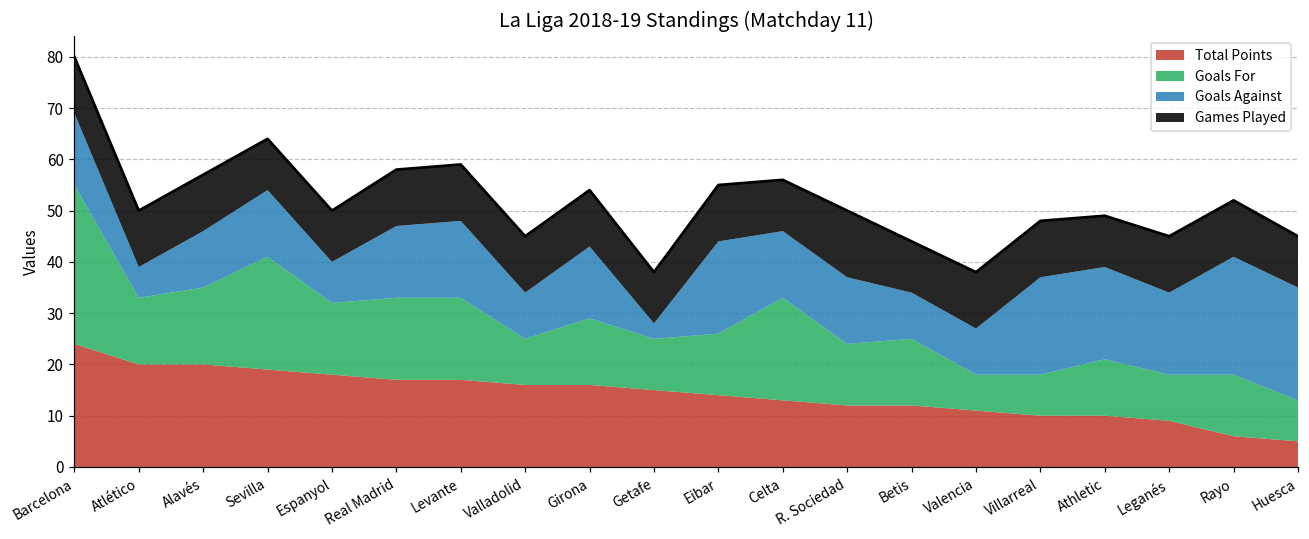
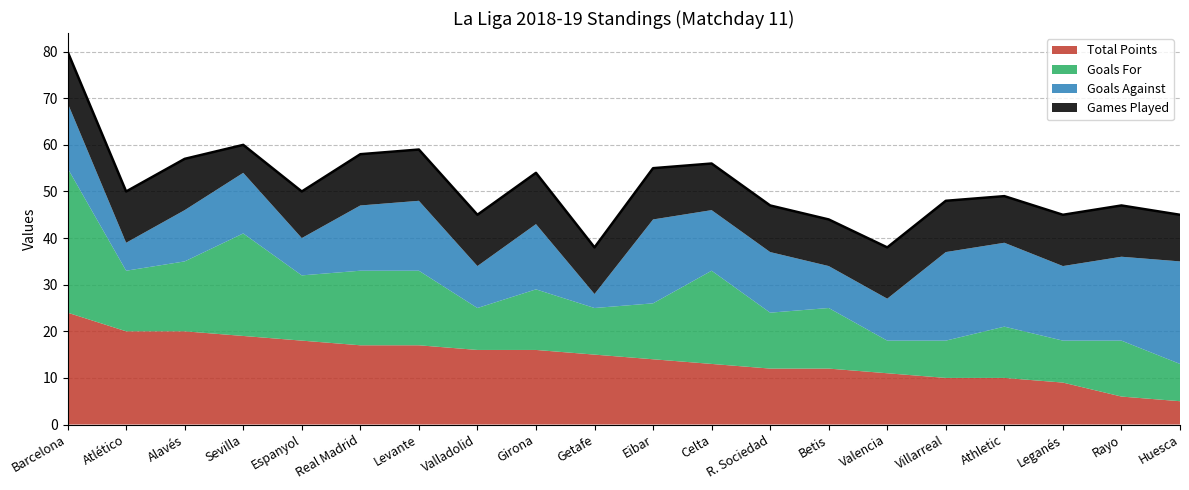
  {
    "Total Points": {
      "Barcelona": 24,
      "Atlético": 20,
      "Alavés": 20,
      "Sevilla": 19,
      "Espanyol": 18,
      "Real Madrid": 17,
      "Levante": 17,
      "Valladolid": 16,
      "Girona": 16,
      "Getafe": 15,
      "Eibar": 14,
      "Celta": 13,
      "R. Sociedad": 12,
      "Betis": 12,
      "Valencia": 11,
      "Villarreal": 10,
      "Athletic": 10,
      "Leganés": 9,
      "Rayo": 6,
      "Huesca": 5
    },
    "Goals For": {
      "Barcelona": 31,
      "Atlético": 13,
      "Alavés": 15,
      "Sevilla": 22,
      "Espanyol": 14,
      "Real Madrid": 16,
      "Levante": 16,
      "Valladolid": 9,
      "Girona": 13,
      "Getafe": 10,
      "Eibar": 12,
      "Celta": 20,
      "R. Sociedad": 12,
      "Betis": 13,
      "Valencia": 7,
      "Villarreal": 8,
      "Athletic": 11,
      "Leganés": 9,
      "Rayo": 12,
      "Huesca": 8
    },
    "Goals Against": {
      "Barcelona": 14,
      "Atlético": 6,
      "Alavés": 11,
      "Sevilla": 13,
      "Espanyol": 8,
      "Real Madrid": 14,
      "Levante": 15,
      "Valladolid": 9,
      "Girona": 14,
      "Getafe": 3,
      "Eibar": 18,
      "Celta": 13,
      "R. Sociedad": 13,
      "Betis": 9,
      "Valencia": 9,
      "Villarreal": 19,
      "Athletic": 18,
      "Leganés": 16,
-     "Rayo": 23,
+     "Rayo": 18,
      "Huesca": 22
    },
    "Games Played": {
      "Barcelona": 11,
      "Atlético": 11,
      "Alavés": 11,
-     "Sevilla": 10,
+     "Sevilla": 6,
      "Espanyol": 10,
      "Real Madrid": 11,
      "Levante": 11,
      "Valladolid": 11,
      "Girona": 11,
      "Getafe": 10,
      "Eibar": 11,
      "Celta": 10,
-     "R. Sociedad": 13,
+     "R. Sociedad": 10,
      "Betis": 10,
      "Valencia": 11,
      "Villarreal": 11,
      "Athletic": 10,
      "Leganés": 11,
      "Rayo": 11,
      "Huesca": 10
    }
  }
